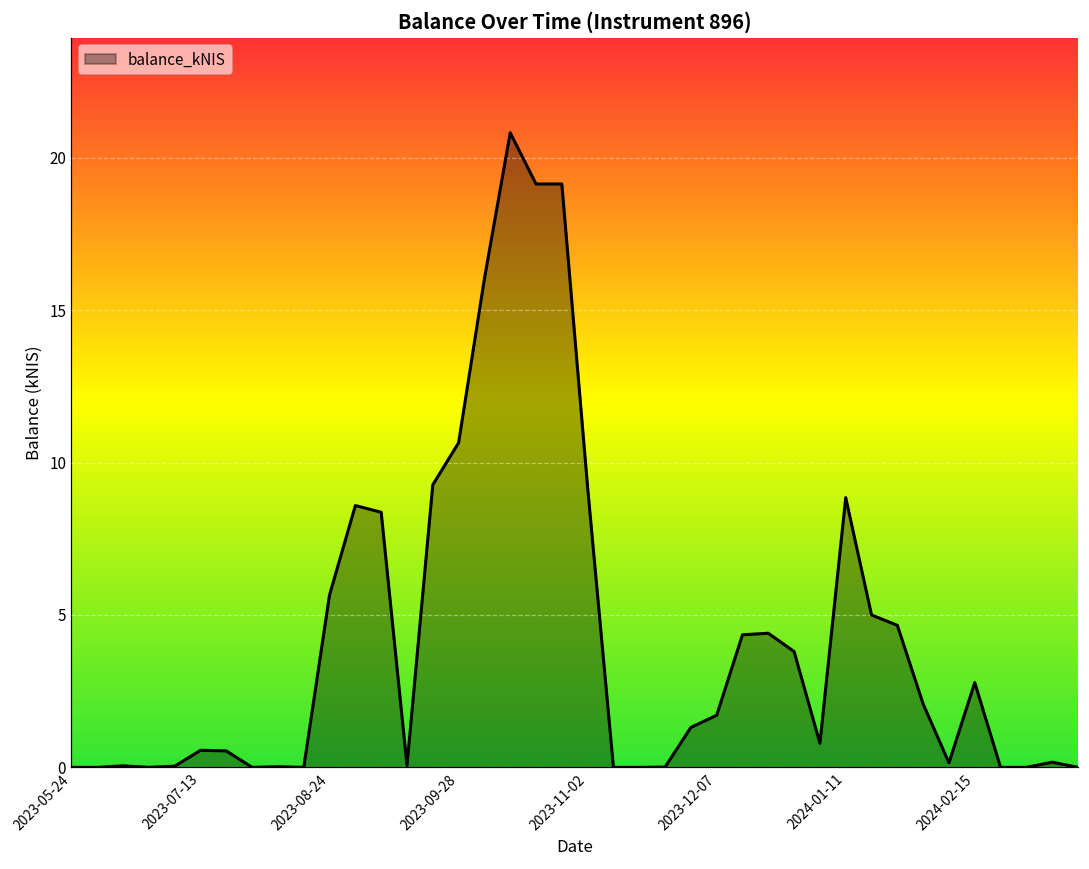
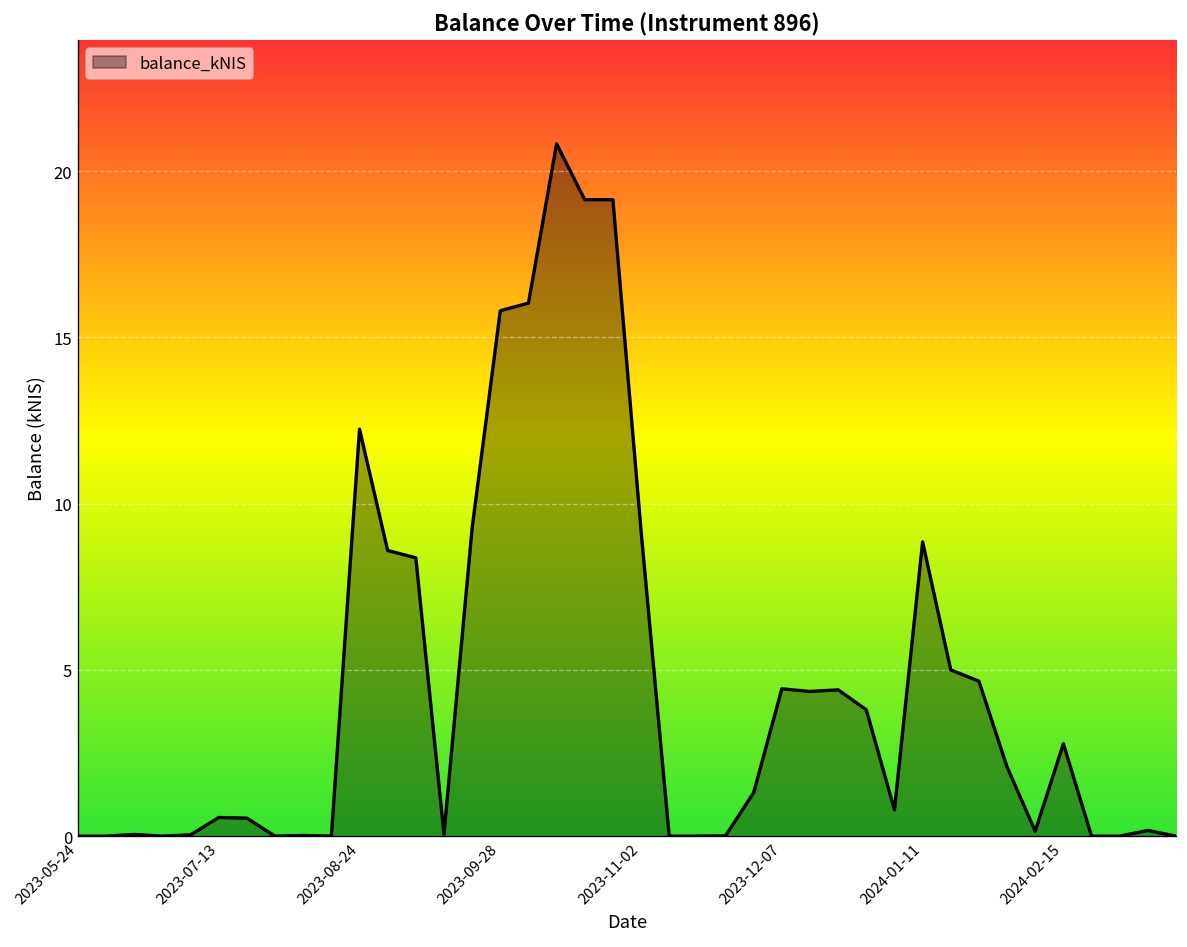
  {
    "2023-05-24": 0.0,
    "2023-07-13": 0.6,
-   "2023-08-24": 5.7,
-   "2023-09-28": 10.7,
+   "2023-08-24": 12.2,
+   "2023-09-28": 15.8,
    "2023-11-02": 9.2,
-   "2023-12-07": 1.7,
+   "2023-12-07": 4.4,
    "2024-01-11": 8.9,
    "2024-02-15": 2.8
  }
